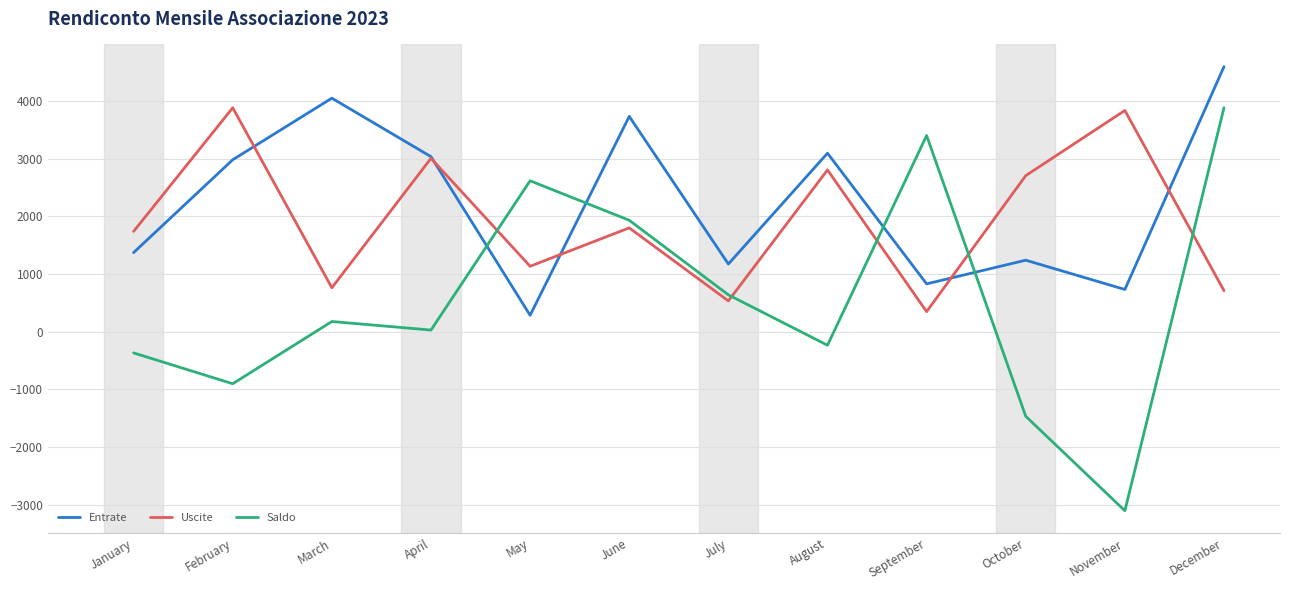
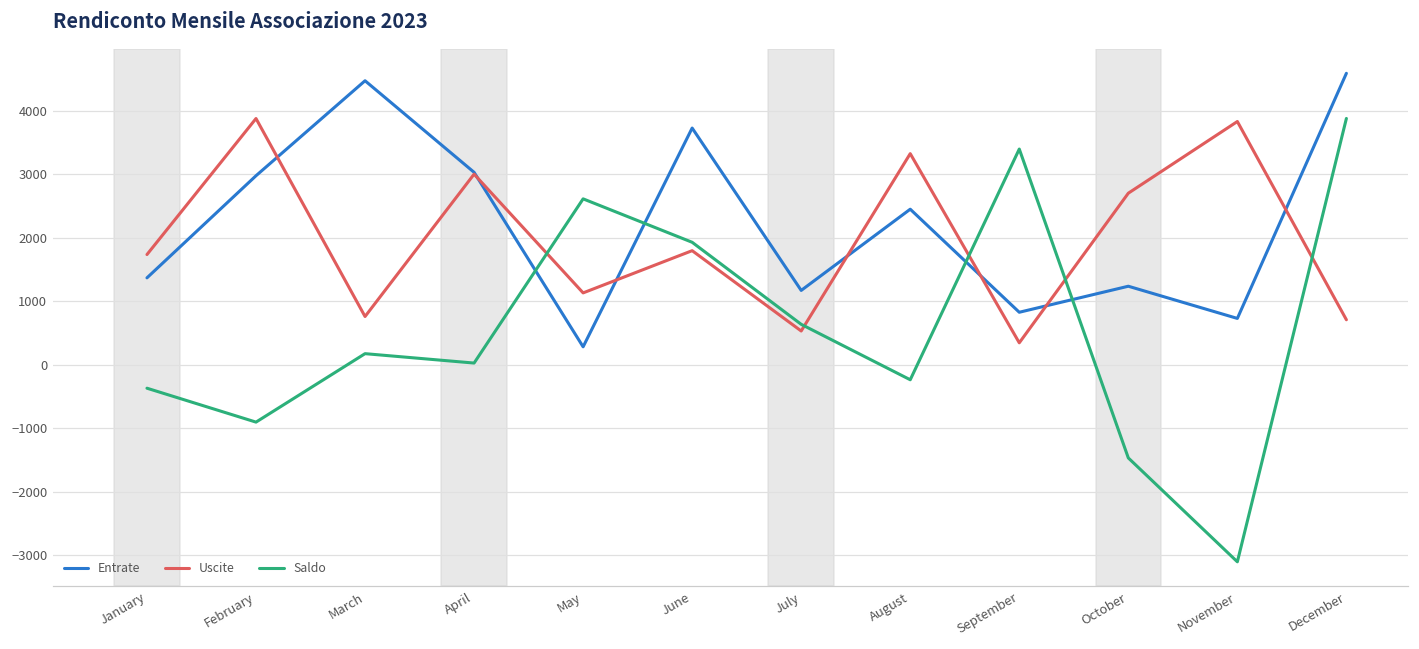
  {
    "Entrate": {
      "January": 1400,
      "February": 3000,
-     "March": 4000,
+     "March": 4500,
      "May": 300,
      "June": 3700,
      "July": 1200,
-     "August": 3100,
+     "August": 2500,
      "September": 800,
      "October": 1200,
      "November": 700,
      "December": 4600
    },
    "Uscite": {
      "January": 1700,
      "February": 3900,
      "March": 800,
      "May": 1100,
      "June": 1800,
      "July": 500,
-     "August": 2800,
+     "August": 3300,
      "September": 300,
      "October": 2700,
      "November": 3800,
      "December": 700
    },
    "Saldo": {
      "January": -400,
      "February": -900,
      "March": 200,
      "April": 0,
      "May": 2600,
      "June": 1900,
      "July": 600,
      "August": -200,
      "September": 3400,
      "October": -1500,
      "November": -3100,
      "December": 3900
    }
  }
